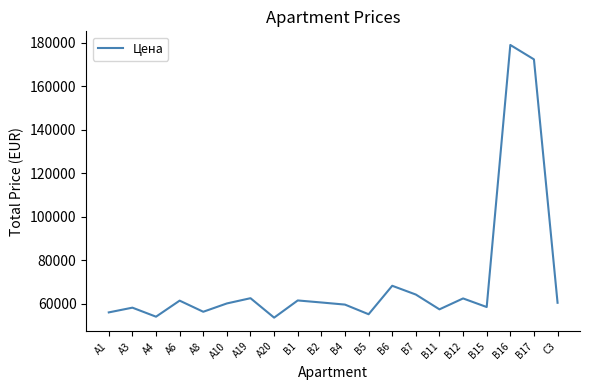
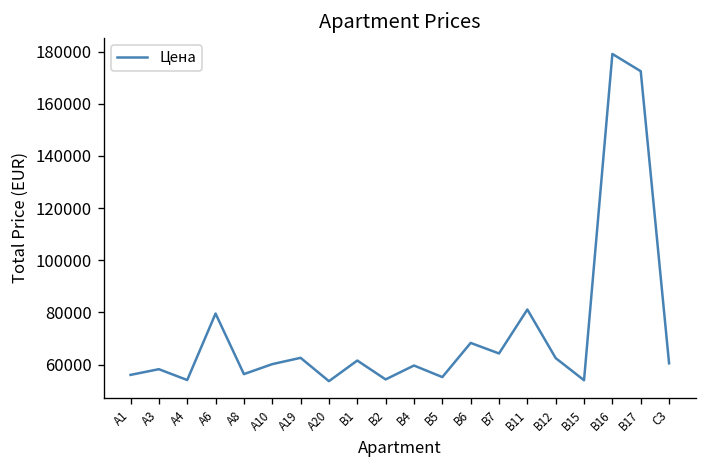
  {
    "A1": 56000,
    "A3": 58000,
    "A4": 54000,
-   "A6": 61000,
+   "A6": 80000,
    "A8": 56000,
    "A10": 60000,
    "A19": 63000,
    "A20": 54000,
    "B1": 62000,
-   "B2": 61000,
+   "B2": 54000,
    "B4": 60000,
    "B5": 55000,
    "B6": 68000,
    "B7": 64000,
-   "B11": 57000,
+   "B11": 81000,
    "B12": 62000,
-   "B15": 59000,
+   "B15": 54000,
    "B16": 179000,
    "B17": 172000,
    "C3": 60000
  }
